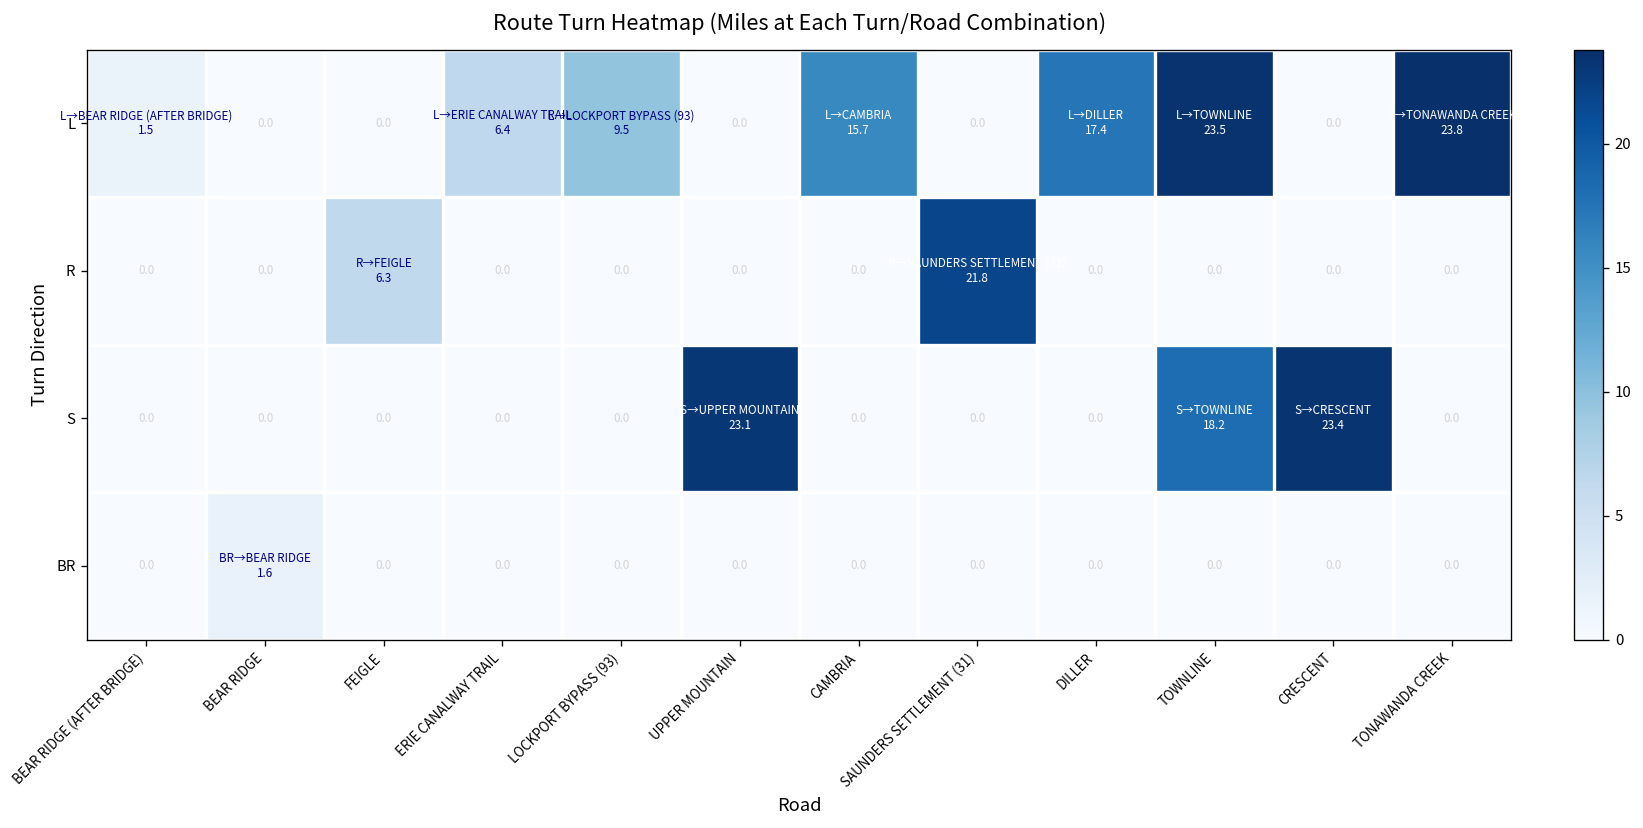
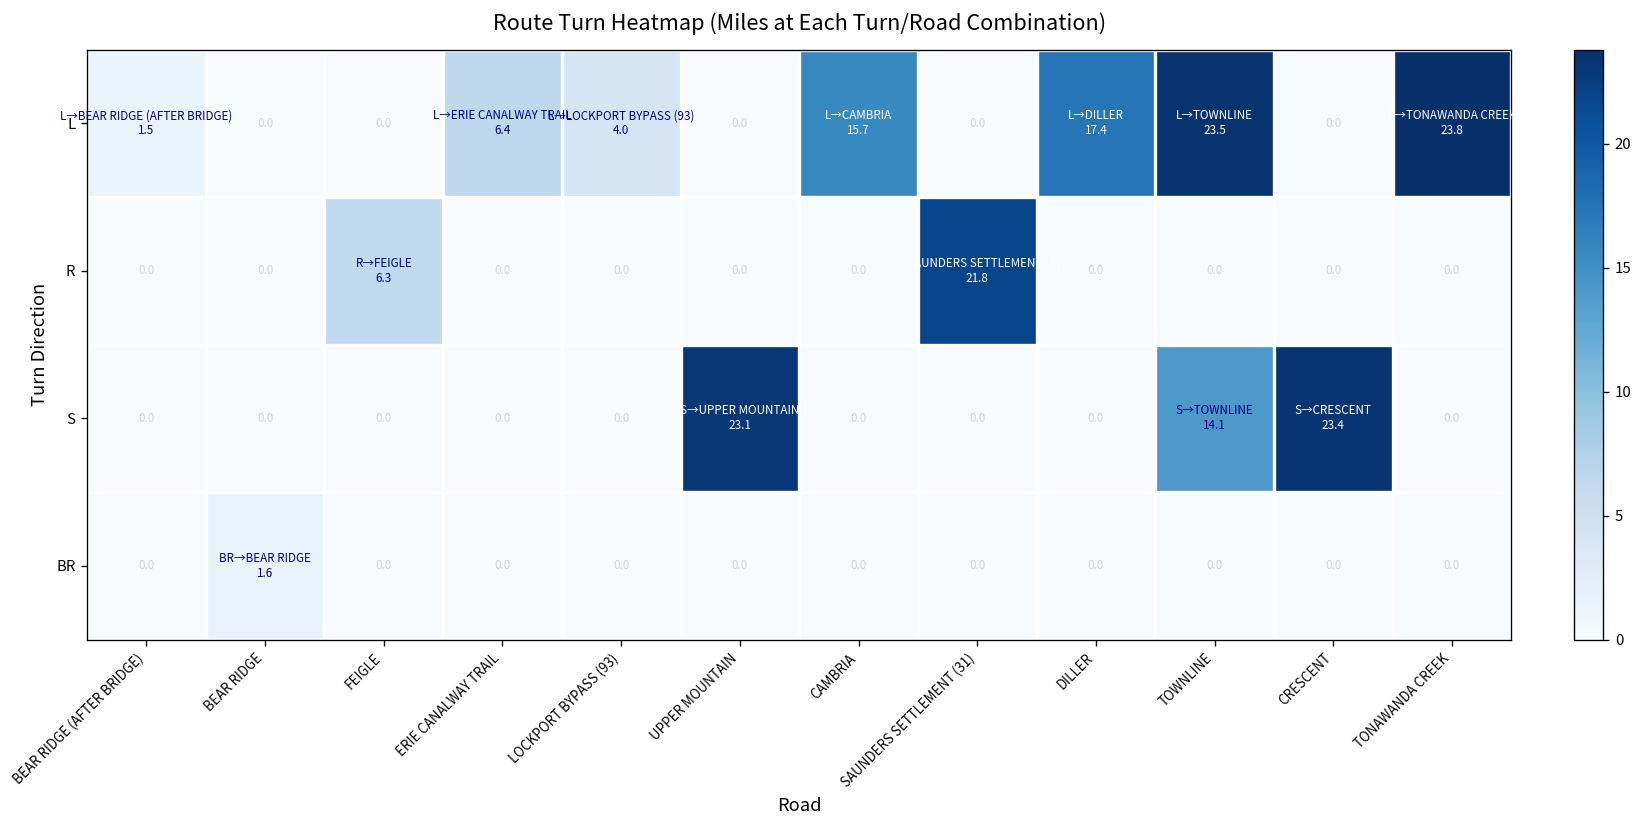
  {
    "L": {
      "BEAR RIDGE (AFTER BRIDGE)": 1.5,
-     "LOCKPORT BYPASS (93)": 9.5,
+     "LOCKPORT BYPASS (93)": 4.0,
      "CAMBRIA": 15.7,
      "DILLER": 17.4,
      "TOWNLINE": 23.5,
      "TONAWANDA CREEK": 23.8
    },
    "R": {
      "FEIGLE": 6.3
    },
    "S": {
      "UPPER MOUNTAIN": 23.1,
-     "TOWNLINE": 18.2,
+     "TOWNLINE": 14.1,
      "CRESCENT": 23.4
    },
    "BR": {
      "BEAR RIDGE": 1.6
    }
  }
